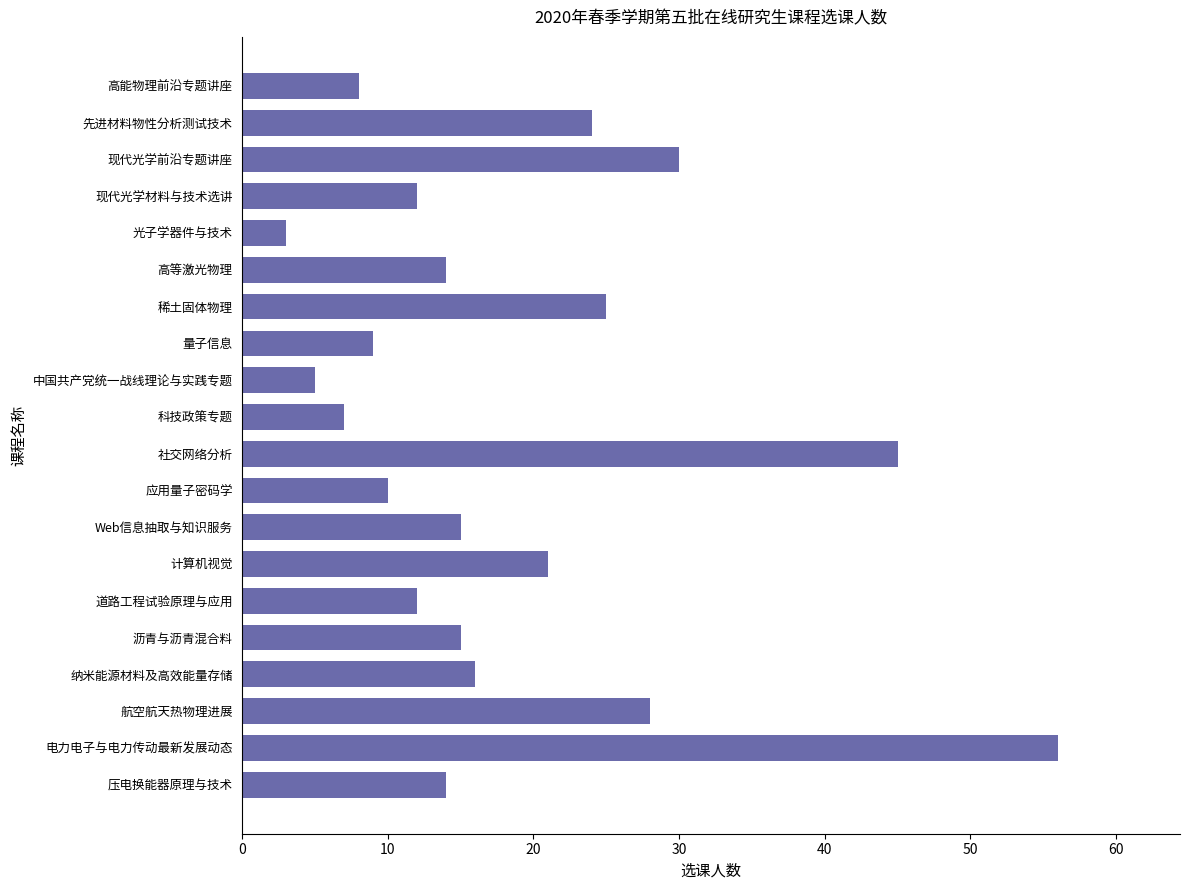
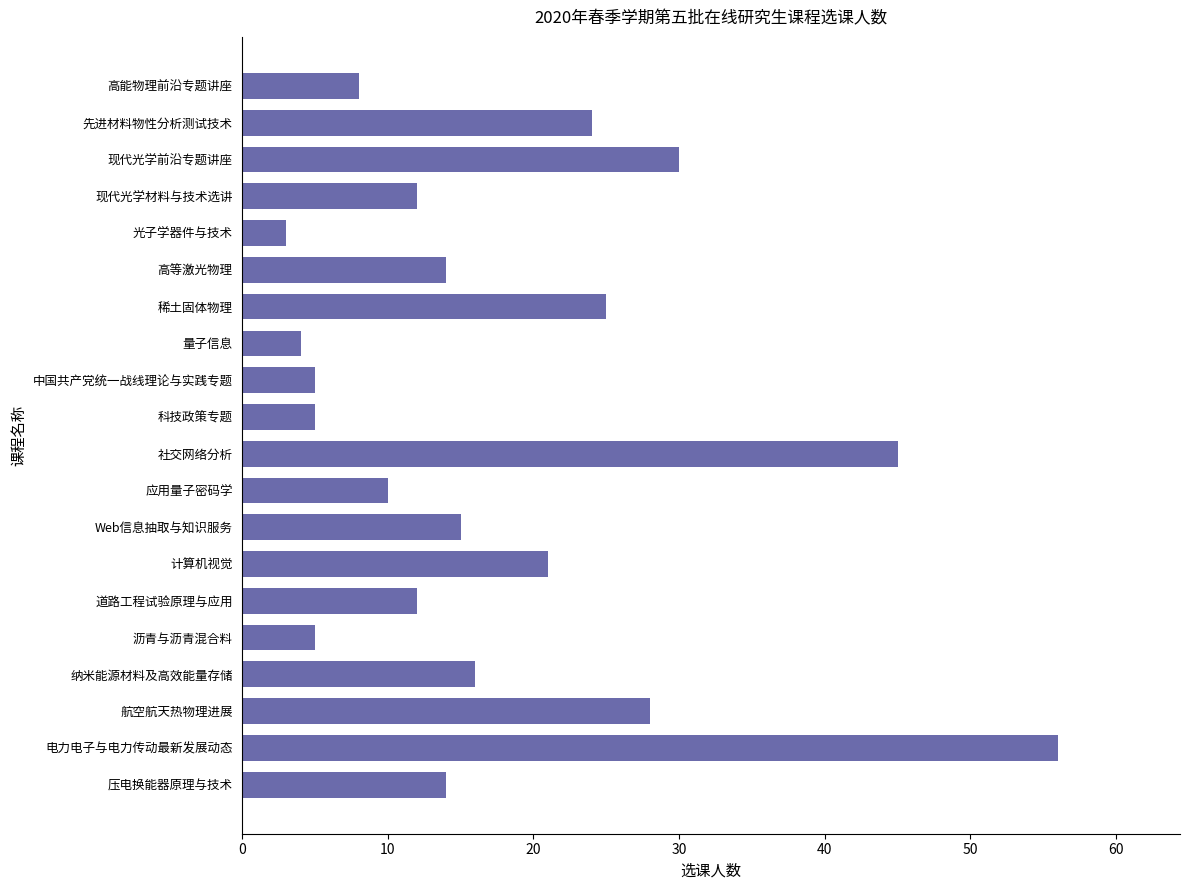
  {
    "高能物理前沿专题讲座": 8,
    "先进材料物性分析测试技术": 24,
    "现代光学前沿专题讲座": 30,
    "现代光学材料与技术选讲": 12,
    "光子学器件与技术": 3,
    "高等激光物理": 14,
    "稀土固体物理": 25,
-   "量子信息": 9,
+   "量子信息": 4,
    "中国共产党统一战线理论与实践专题": 5,
-   "科技政策专题": 7,
+   "科技政策专题": 5,
    "社交网络分析": 45,
    "应用量子密码学": 10,
    "Web信息抽取与知识服务": 15,
    "计算机视觉": 21,
    "道路工程试验原理与应用": 12,
-   "沥青与沥青混合料": 15,
+   "沥青与沥青混合料": 5,
    "纳米能源材料及高效能量存储": 16,
    "航空航天热物理进展": 28,
    "电力电子与电力传动最新发展动态": 56,
    "压电换能器原理与技术": 14
  }
